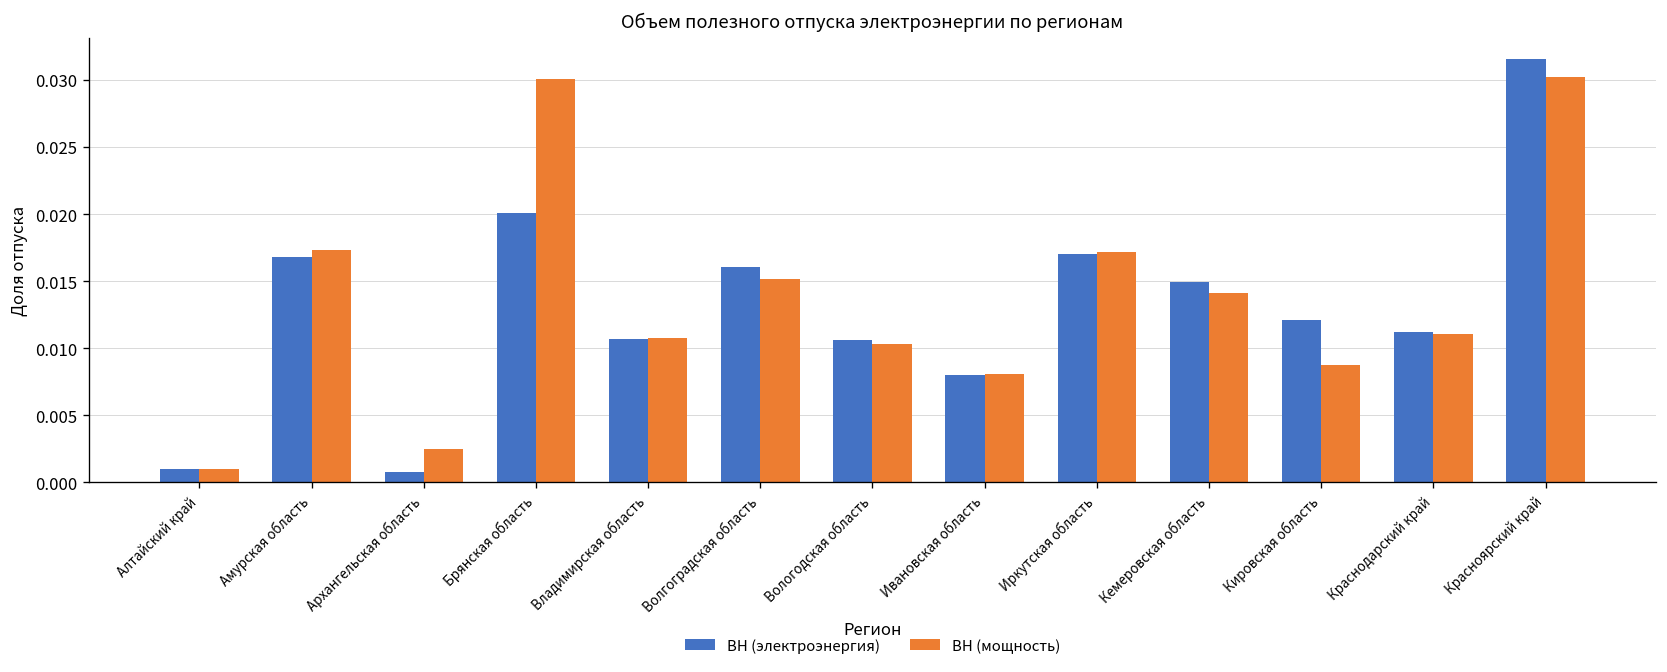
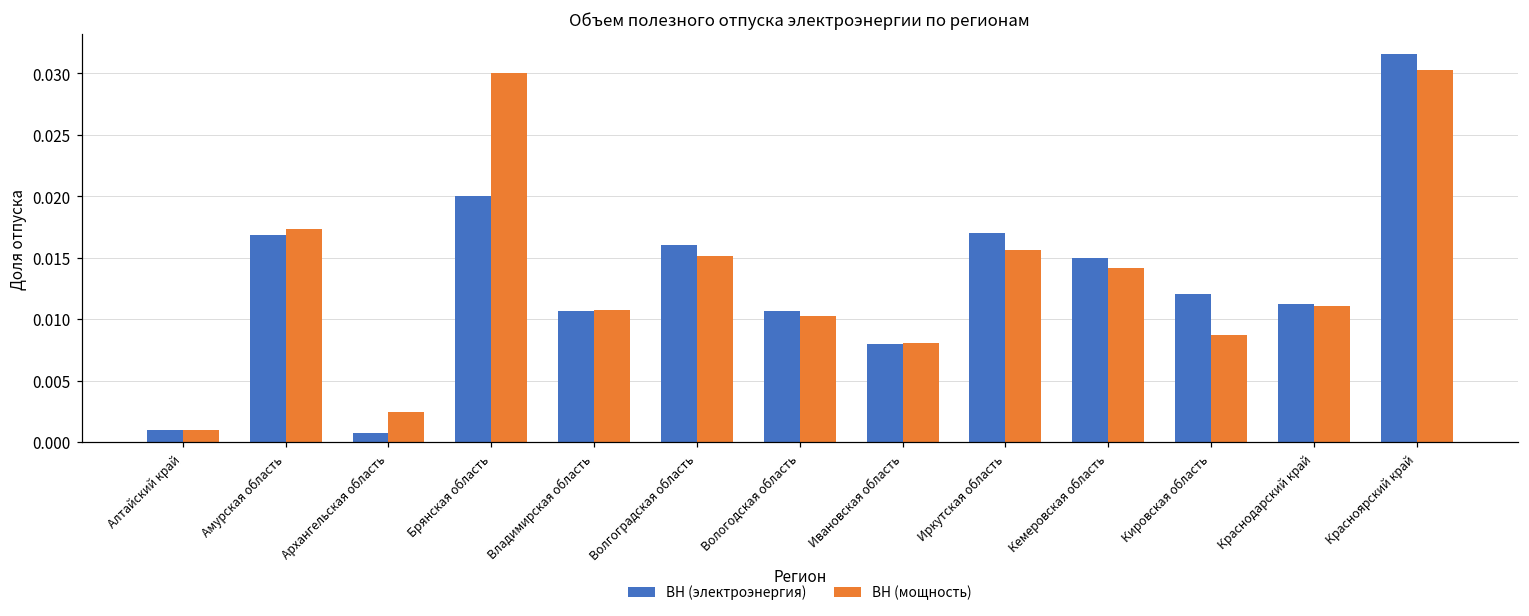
  {
    "ВН (электроэнергия)": {
      "Алтайский край": 0.0010,
      "Амурская область": 0.0168,
      "Архангельская область": 0.0008,
      "Брянская область": 0.0200,
      "Владимирская область": 0.0107,
      "Волгоградская область": 0.0160,
      "Вологодская область": 0.0106,
      "Ивановская область": 0.0080,
      "Иркутская область": 0.0170,
      "Кемеровская область": 0.0150,
      "Кировская область": 0.0121,
      "Краснодарский край": 0.0112,
      "Красноярский край": 0.0316
    },
    "ВН (мощность)": {
      "Алтайский край": 0.0010,
      "Амурская область": 0.0173,
      "Архангельская область": 0.0025,
      "Брянская область": 0.0301,
      "Владимирская область": 0.0108,
      "Волгоградская область": 0.0151,
      "Вологодская область": 0.0103,
      "Ивановская область": 0.0081,
-     "Иркутская область": 0.0172,
+     "Иркутская область": 0.0156,
      "Кемеровская область": 0.0141,
      "Кировская область": 0.0087,
      "Краснодарский край": 0.0111,
      "Красноярский край": 0.0303
    }
  }
